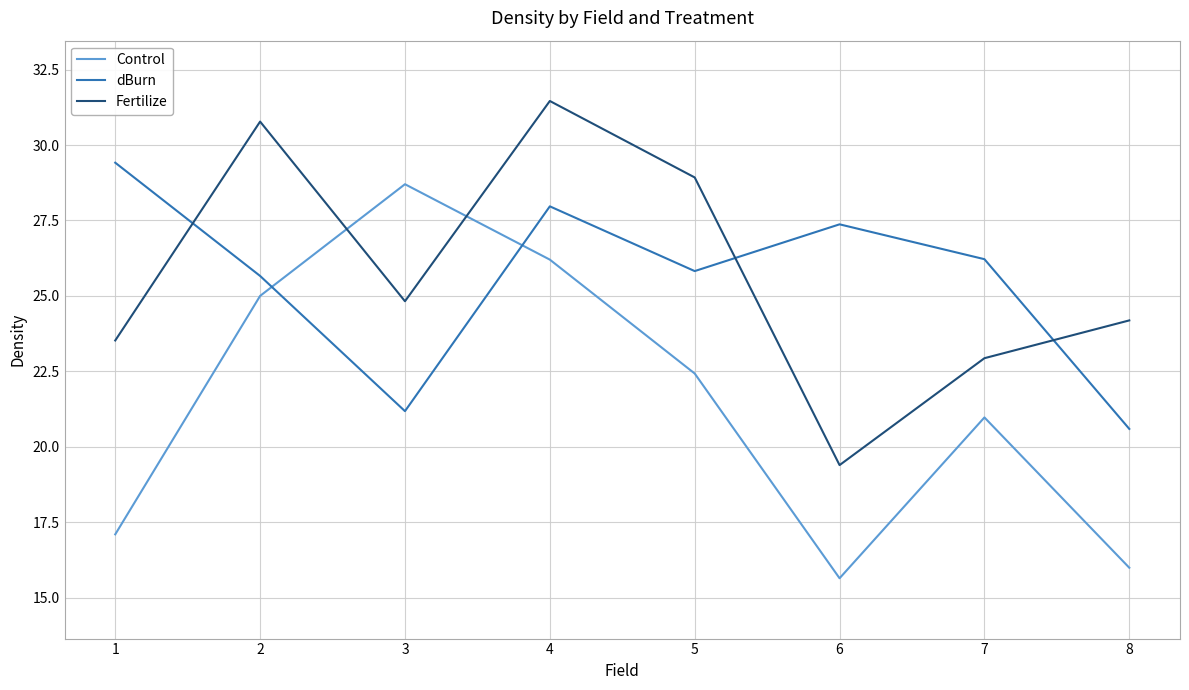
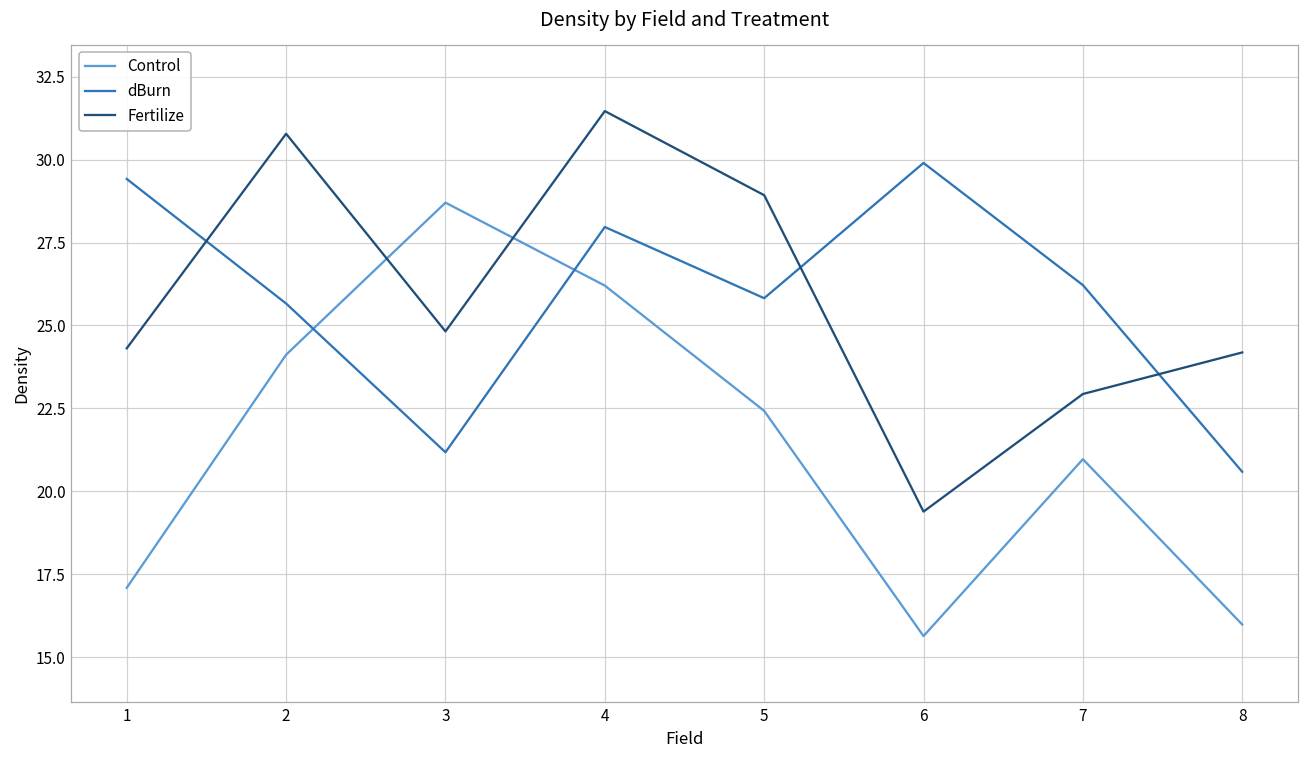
  {
    "Control": {
      "1": 17.1,
-     "2": 25.0,
+     "2": 24.1,
      "3": 28.7,
      "4": 26.2,
      "5": 22.4,
      "6": 15.6,
      "7": 21.0,
      "8": 16.0
    },
    "dBurn": {
      "1": 29.4,
      "2": 25.7,
      "3": 21.2,
      "4": 28.0,
      "5": 25.8,
-     "6": 27.4,
+     "6": 29.9,
      "7": 26.2,
      "8": 20.6
    },
    "Fertilize": {
-     "1": 23.5,
+     "1": 24.3,
      "2": 30.8,
      "3": 24.8,
      "4": 31.5,
      "5": 28.9,
      "6": 19.4,
      "7": 22.9,
      "8": 24.2
    }
  }
